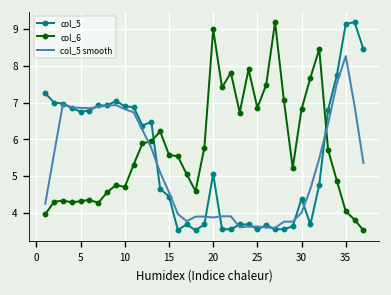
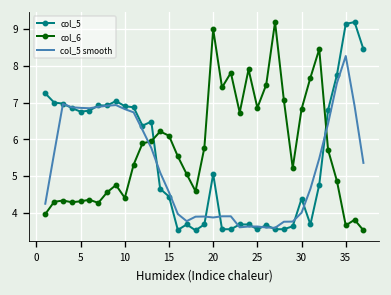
  {
    "col_5": {
      "5": 6.8,
      "15": 4.4,
      "20": 5.1,
      "30": 4.4,
      "35": 9.1
    },
    "col_6": {
      "5": 4.3,
-     "10": 4.7,
-     "15": 5.6,
+     "10": 4.4,
+     "15": 6.1,
      "20": 9.0,
      "25": 6.9,
      "30": 6.8,
-     "35": 4.0
+     "35": 3.7
    },
    "col_5 smooth": {
      "5": 6.9,
      "15": 4.6,
      "20": 3.9,
      "30": 4.0,
      "35": 8.3
    }
  }
